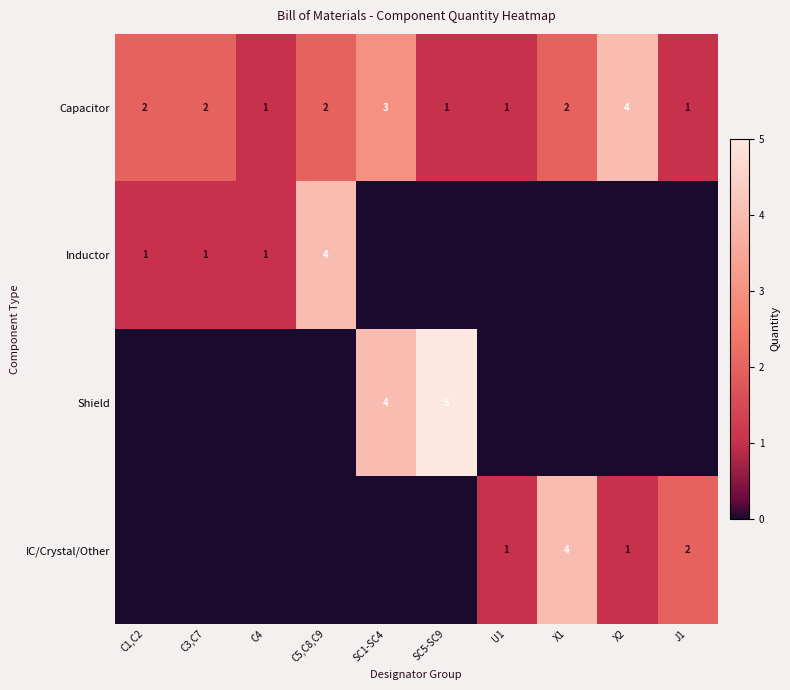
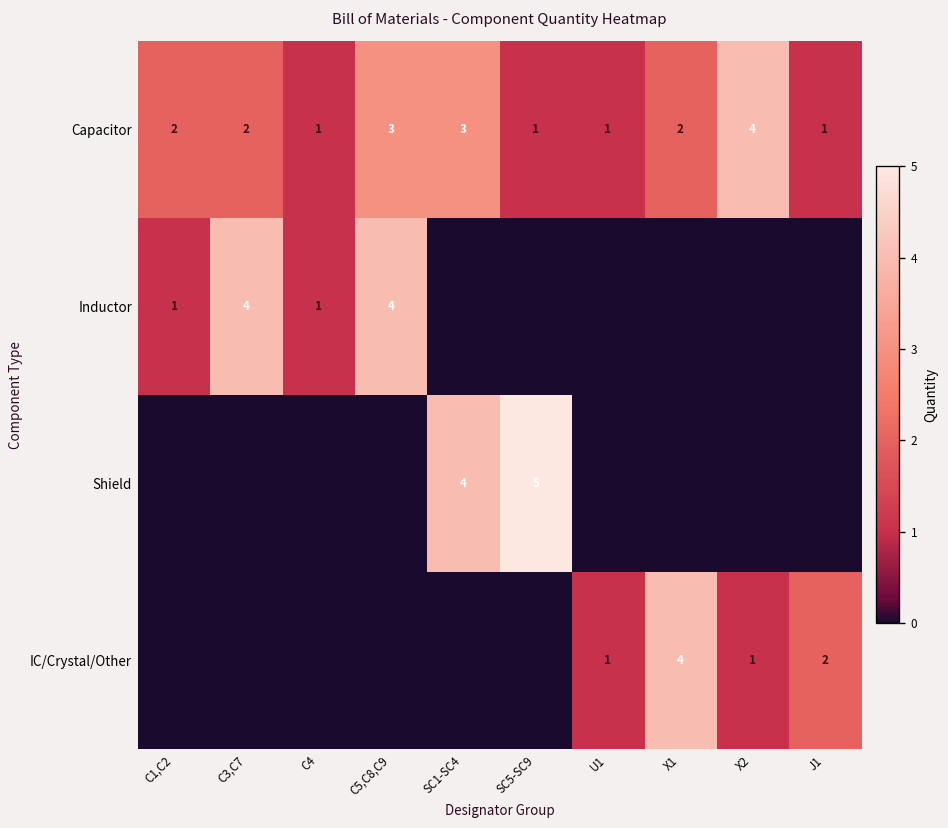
  {
    "Capacitor": {
      "C1,C2": 2,
      "C3,C7": 2,
      "C4": 1,
-     "C5,C8,C9": 2,
+     "C5,C8,C9": 3,
      "SC1-SC4": 3,
      "SC5-SC9": 1,
      "U1": 1,
      "X1": 2,
      "X2": 4,
      "J1": 1
    },
    "Inductor": {
      "C1,C2": 1,
-     "C3,C7": 1,
+     "C3,C7": 4,
      "C4": 1,
      "C5,C8,C9": 4
    },
    "Shield": {
      "SC1-SC4": 4
    },
    "IC/Crystal/Other": {
      "U1": 1,
      "X1": 4,
      "X2": 1,
      "J1": 2
    }
  }
